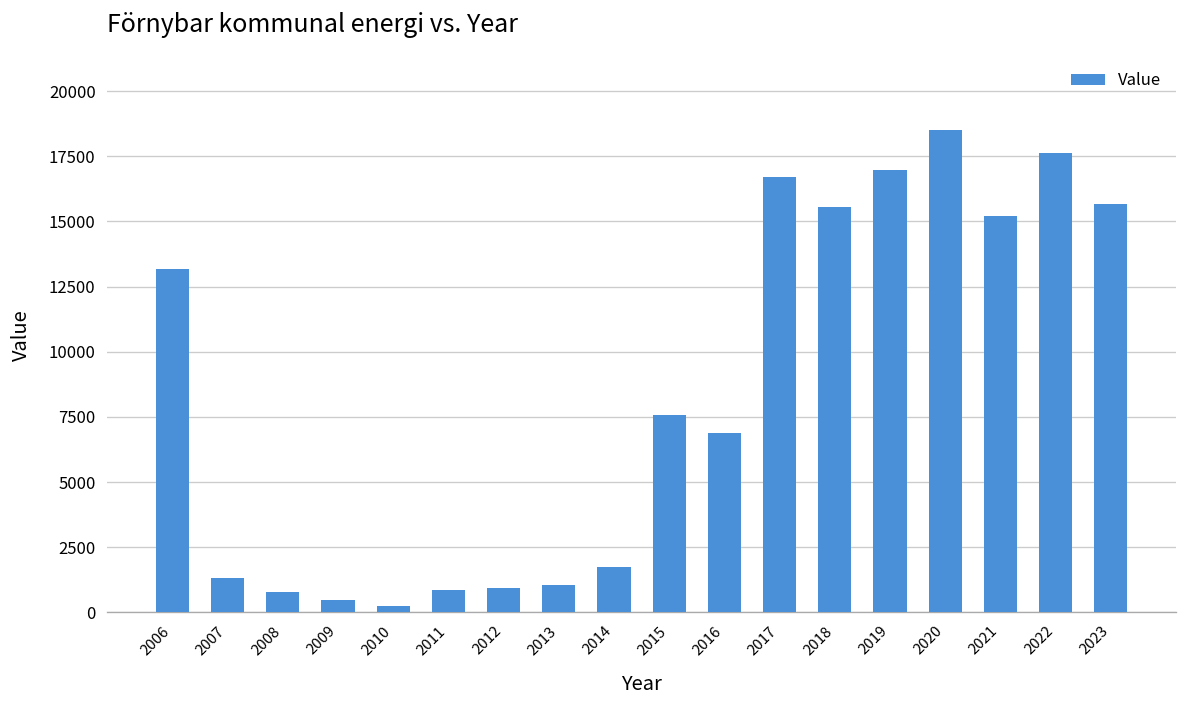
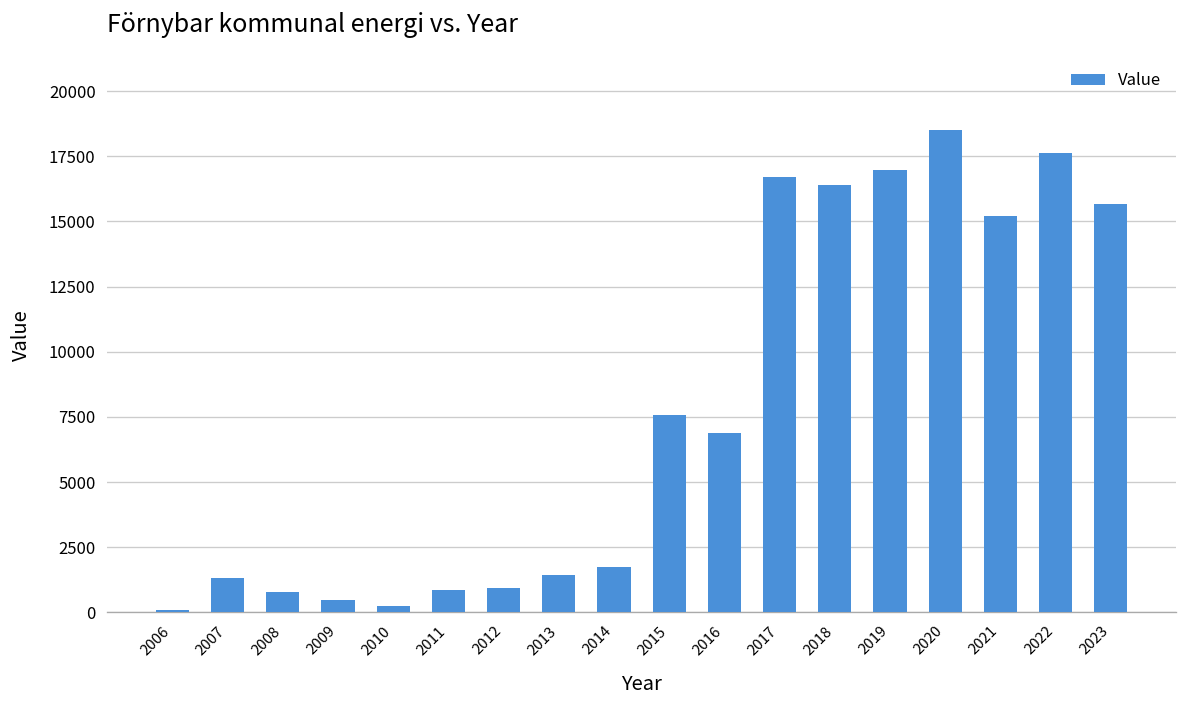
  {
-   "2006": 13200,
+   "2006": 100,
    "2007": 1300,
    "2008": 800,
    "2009": 500,
    "2010": 200,
    "2011": 900,
    "2012": 900,
-   "2013": 1000,
+   "2013": 1400,
    "2014": 1700,
    "2015": 7600,
    "2016": 6900,
    "2017": 16700,
-   "2018": 15600,
+   "2018": 16400,
    "2019": 17000,
    "2020": 18500,
    "2021": 15200,
    "2022": 17600,
    "2023": 15700
  }
